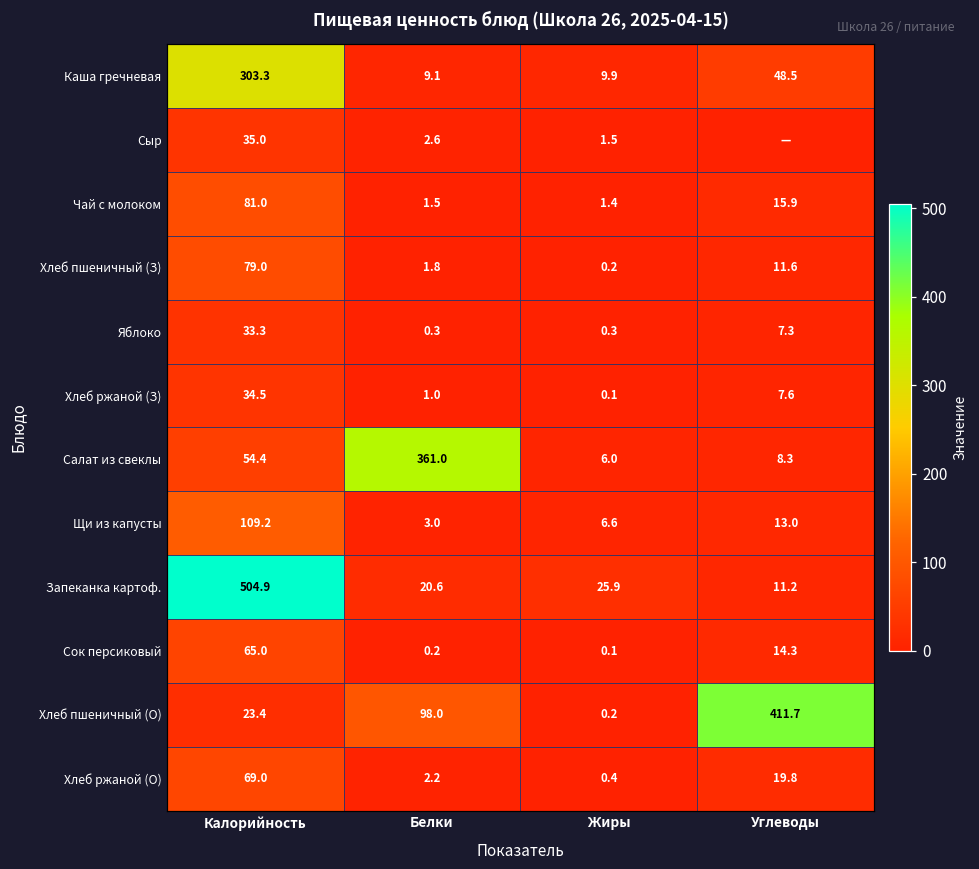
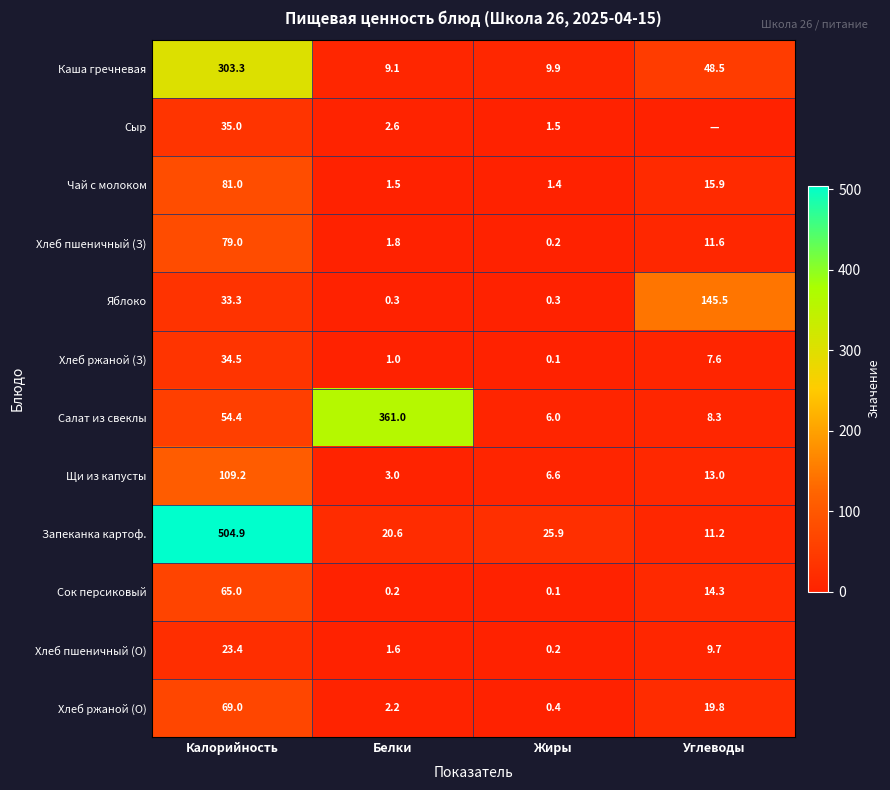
  {
    "Каша гречневая": {
      "Калорийность": 303.3,
      "Белки": 9.1,
      "Жиры": 9.9,
      "Углеводы": 48.5
    },
    "Сыр": {
      "Калорийность": 35.0,
      "Белки": 2.6,
      "Жиры": 1.5
    },
    "Чай с молоком": {
      "Калорийность": 81.0,
      "Белки": 1.5,
      "Жиры": 1.4,
      "Углеводы": 15.9
    },
    "Хлеб пшеничный (З)": {
      "Калорийность": 79.0,
      "Белки": 1.8,
      "Жиры": 0.2,
      "Углеводы": 11.6
    },
    "Яблоко": {
      "Калорийность": 33.3,
      "Белки": 0.3,
      "Жиры": 0.3,
-     "Углеводы": 7.3
+     "Углеводы": 145.5
    },
    "Хлеб ржаной (З)": {
      "Калорийность": 34.5,
      "Белки": 1.0,
      "Жиры": 0.1,
      "Углеводы": 7.6
    },
    "Салат из свеклы": {
      "Калорийность": 54.4,
      "Белки": 361.0,
      "Жиры": 6.0,
      "Углеводы": 8.3
    },
    "Щи из капусты": {
      "Калорийность": 109.2,
      "Белки": 3.0,
      "Жиры": 6.6,
      "Углеводы": 13.0
    },
    "Запеканка картоф.": {
      "Калорийность": 504.9,
      "Белки": 20.6,
      "Жиры": 25.9,
      "Углеводы": 11.2
    },
    "Сок персиковый": {
      "Калорийность": 65.0,
      "Белки": 0.2,
      "Жиры": 0.1,
      "Углеводы": 14.3
    },
    "Хлеб пшеничный (О)": {
      "Калорийность": 23.4,
-     "Белки": 98.0,
+     "Белки": 1.6,
      "Жиры": 0.2,
-     "Углеводы": 411.7
+     "Углеводы": 9.7
    },
    "Хлеб ржаной (О)": {
      "Калорийность": 69.0,
      "Белки": 2.2,
      "Жиры": 0.4,
      "Углеводы": 19.8
    }
  }
